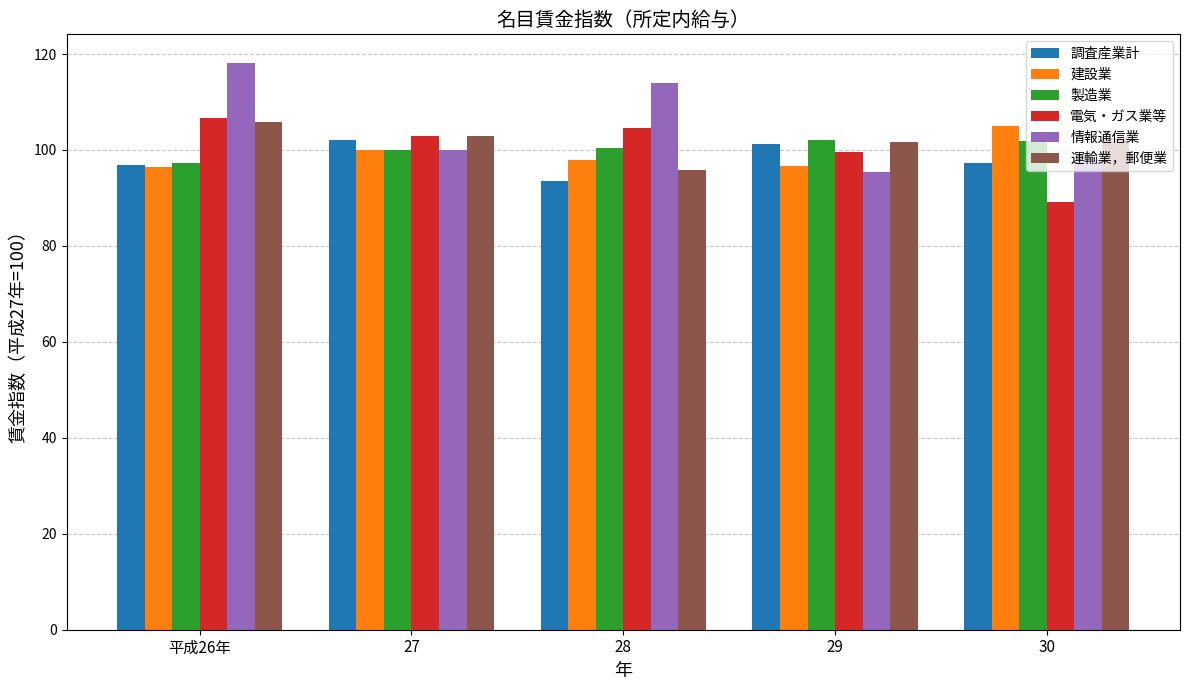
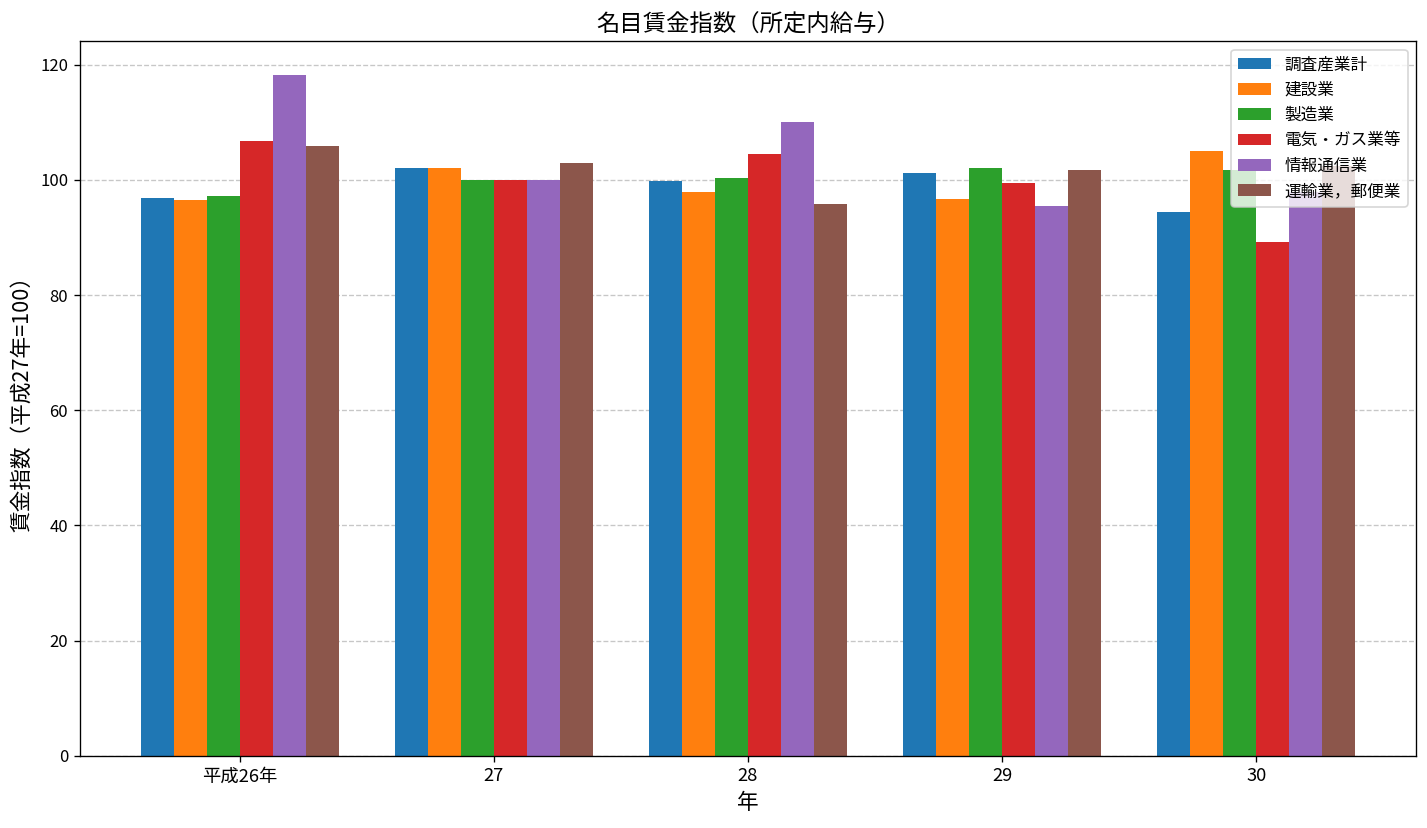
  {
    "調査産業計": {
      "平成26年": 97,
      "27": 102,
-     "28": 94,
+     "28": 100,
      "29": 101,
-     "30": 97
+     "30": 95
    },
    "建設業": {
      "平成26年": 97,
-     "27": 100,
+     "27": 102,
      "28": 98,
      "29": 97,
      "30": 105
    },
    "製造業": {
      "平成26年": 97,
      "27": 100,
      "28": 100,
      "29": 102
    },
    "電気・ガス業等": {
      "平成26年": 107,
-     "27": 103,
+     "27": 100,
      "28": 105,
      "29": 100,
      "30": 89
    },
    "情報通信業": {
      "平成26年": 118,
      "27": 100,
-     "28": 114,
+     "28": 110,
      "29": 96
    },
    "運輸業，郵便業": {
      "平成26年": 106,
      "27": 103,
      "28": 96,
      "29": 102
    }
  }
